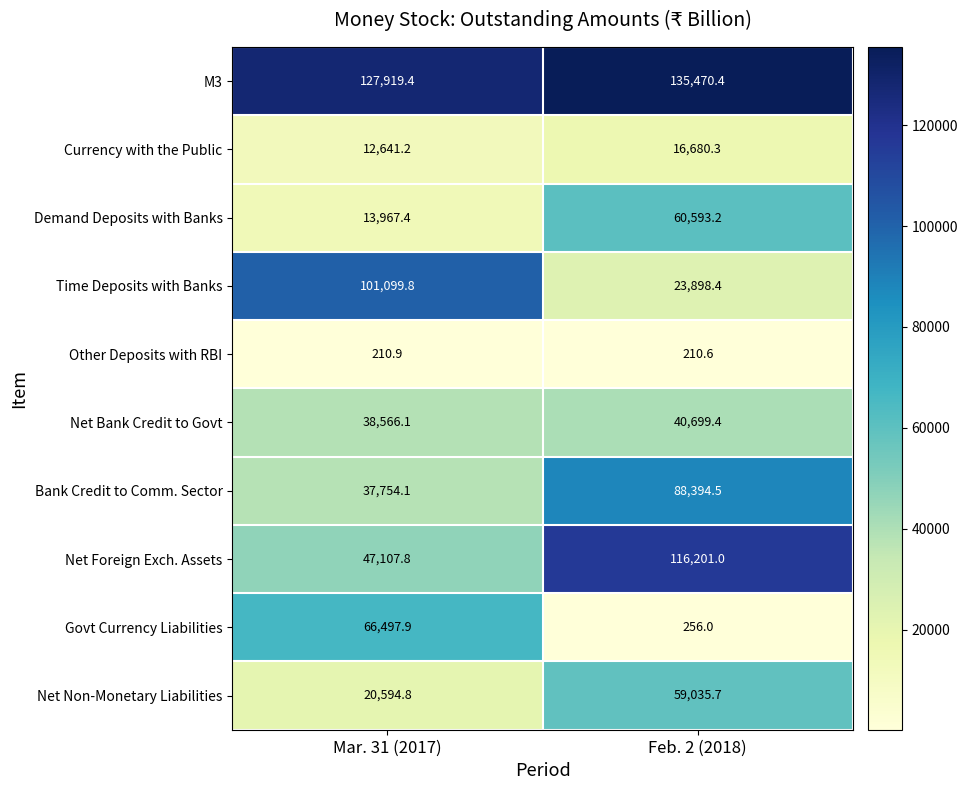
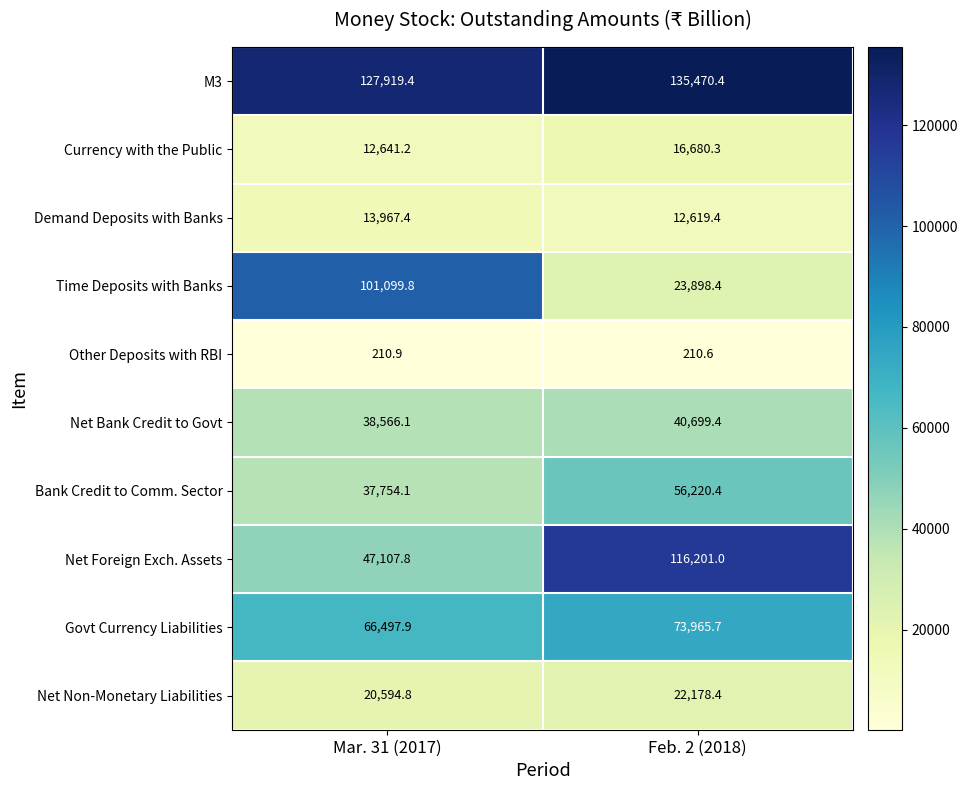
  {
    "M3": {
      "Mar. 31 (2017)": "127,919.4",
      "Feb. 2 (2018)": "135,470.4"
    },
    "Currency with the Public": {
      "Mar. 31 (2017)": "12,641.2",
      "Feb. 2 (2018)": "16,680.3"
    },
    "Demand Deposits with Banks": {
      "Mar. 31 (2017)": "13,967.4",
-     "Feb. 2 (2018)": "60,593.2"
+     "Feb. 2 (2018)": "12,619.4"
    },
    "Time Deposits with Banks": {
      "Mar. 31 (2017)": "101,099.8",
      "Feb. 2 (2018)": "23,898.4"
    },
    "Other Deposits with RBI": {
      "Mar. 31 (2017)": "210.9",
      "Feb. 2 (2018)": "210.6"
    },
    "Net Bank Credit to Govt": {
      "Mar. 31 (2017)": "38,566.1",
      "Feb. 2 (2018)": "40,699.4"
    },
    "Bank Credit to Comm. Sector": {
      "Mar. 31 (2017)": "37,754.1",
-     "Feb. 2 (2018)": "88,394.5"
+     "Feb. 2 (2018)": "56,220.4"
    },
    "Net Foreign Exch. Assets": {
      "Mar. 31 (2017)": "47,107.8",
      "Feb. 2 (2018)": "116,201.0"
    },
    "Govt Currency Liabilities": {
      "Mar. 31 (2017)": "66,497.9",
-     "Feb. 2 (2018)": "256.0"
+     "Feb. 2 (2018)": "73,965.7"
    },
    "Net Non-Monetary Liabilities": {
      "Mar. 31 (2017)": "20,594.8",
-     "Feb. 2 (2018)": "59,035.7"
+     "Feb. 2 (2018)": "22,178.4"
    }
  }
